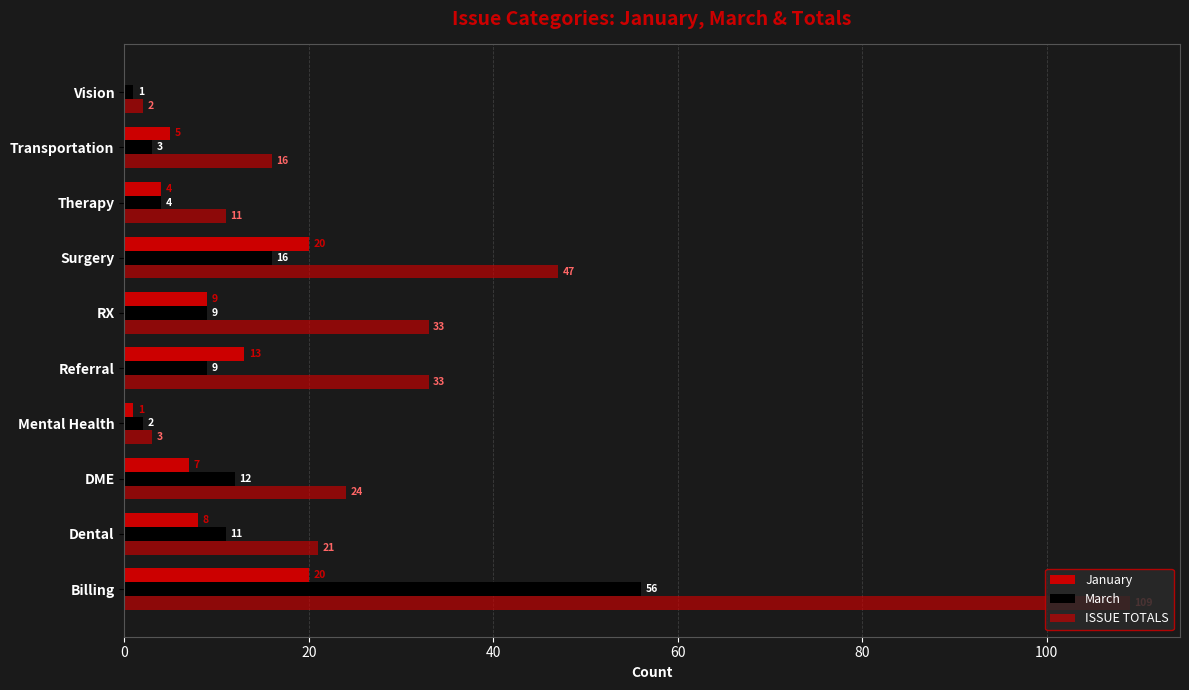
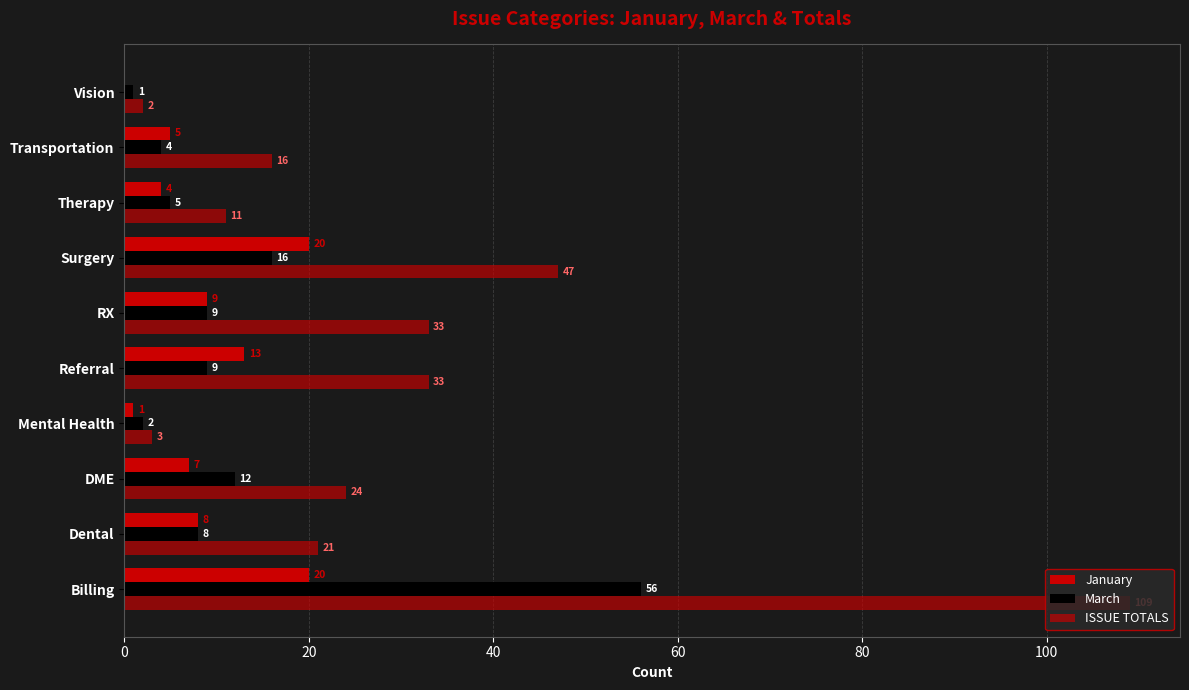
  {
    "March": {
      "Vision": 1,
-     "Transportation": 3,
-     "Therapy": 4,
+     "Transportation": 4,
+     "Therapy": 5,
      "Surgery": 16,
      "RX": 9,
      "Referral": 9,
      "Mental Health": 2,
      "DME": 12,
-     "Dental": 11,
+     "Dental": 8,
      "Billing": 56
    }
  }
